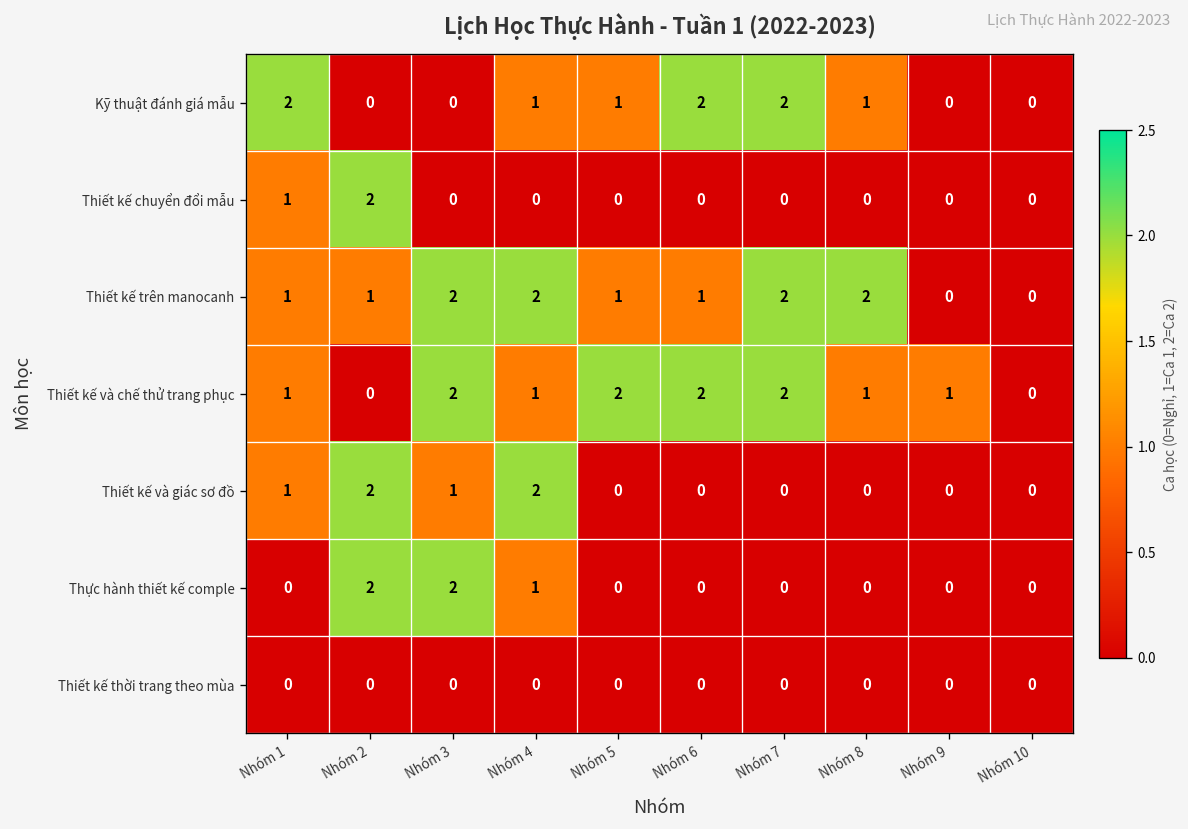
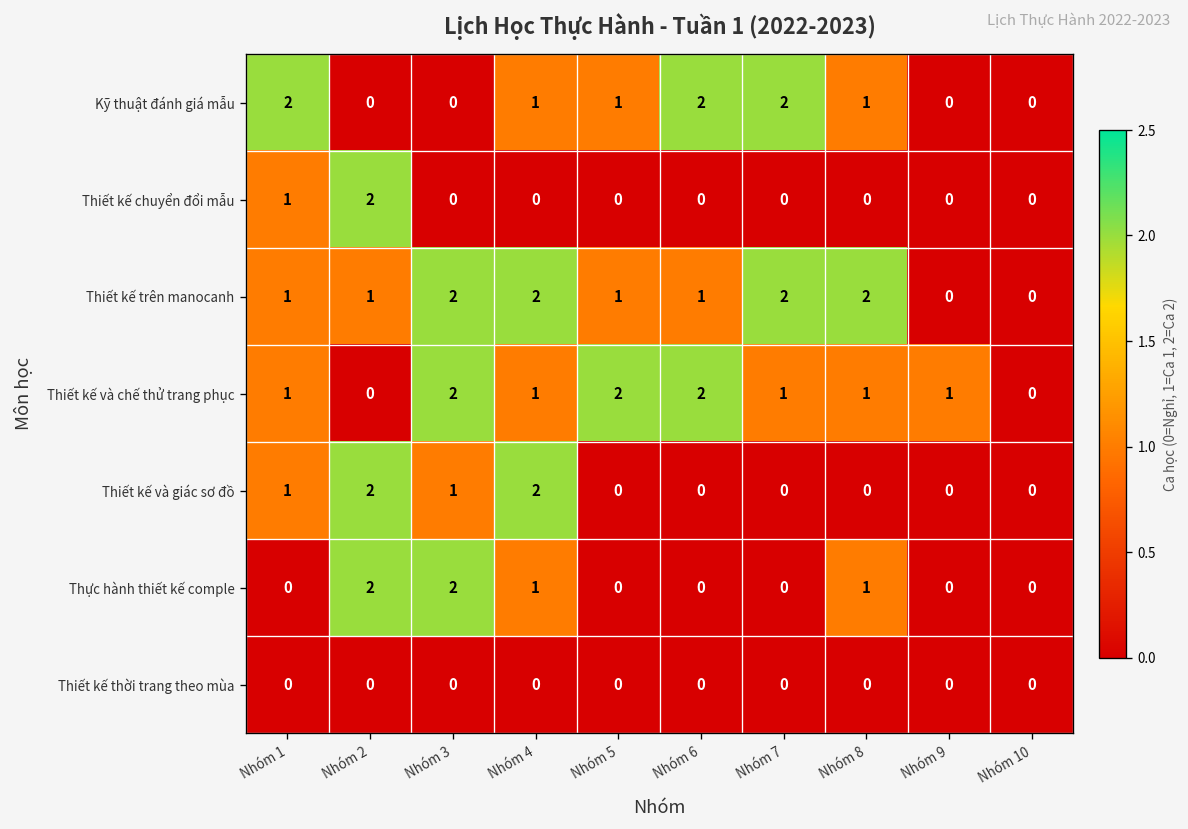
  {
    "Kỹ thuật đánh giá mẫu": {
      "Nhóm 1": 2,
      "Nhóm 2": 0,
      "Nhóm 3": 0,
      "Nhóm 4": 1,
      "Nhóm 5": 1,
      "Nhóm 6": 2,
      "Nhóm 7": 2,
      "Nhóm 8": 1,
      "Nhóm 9": 0,
      "Nhóm 10": 0
    },
    "Thiết kế chuyển đổi mẫu": {
      "Nhóm 1": 1,
      "Nhóm 2": 2,
      "Nhóm 3": 0,
      "Nhóm 4": 0,
      "Nhóm 5": 0,
      "Nhóm 6": 0,
      "Nhóm 7": 0,
      "Nhóm 8": 0,
      "Nhóm 9": 0,
      "Nhóm 10": 0
    },
    "Thiết kế trên manocanh": {
      "Nhóm 1": 1,
      "Nhóm 2": 1,
      "Nhóm 3": 2,
      "Nhóm 4": 2,
      "Nhóm 5": 1,
      "Nhóm 6": 1,
      "Nhóm 7": 2,
      "Nhóm 8": 2,
      "Nhóm 9": 0,
      "Nhóm 10": 0
    },
    "Thiết kế và chế thử trang phục": {
      "Nhóm 1": 1,
      "Nhóm 2": 0,
      "Nhóm 3": 2,
      "Nhóm 4": 1,
      "Nhóm 5": 2,
      "Nhóm 6": 2,
-     "Nhóm 7": 2,
+     "Nhóm 7": 1,
      "Nhóm 8": 1,
      "Nhóm 9": 1,
      "Nhóm 10": 0
    },
    "Thiết kế và giác sơ đồ": {
      "Nhóm 1": 1,
      "Nhóm 2": 2,
      "Nhóm 3": 1,
      "Nhóm 4": 2,
      "Nhóm 5": 0,
      "Nhóm 6": 0,
      "Nhóm 7": 0,
      "Nhóm 8": 0,
      "Nhóm 9": 0,
      "Nhóm 10": 0
    },
    "Thực hành thiết kế comple": {
      "Nhóm 1": 0,
      "Nhóm 2": 2,
      "Nhóm 3": 2,
      "Nhóm 4": 1,
      "Nhóm 5": 0,
      "Nhóm 6": 0,
      "Nhóm 7": 0,
-     "Nhóm 8": 0,
+     "Nhóm 8": 1,
      "Nhóm 9": 0,
      "Nhóm 10": 0
    },
    "Thiết kế thời trang theo mùa": {
      "Nhóm 1": 0,
      "Nhóm 2": 0,
      "Nhóm 3": 0,
      "Nhóm 4": 0,
      "Nhóm 5": 0,
      "Nhóm 6": 0,
      "Nhóm 7": 0,
      "Nhóm 8": 0,
      "Nhóm 9": 0,
      "Nhóm 10": 0
    }
  }
